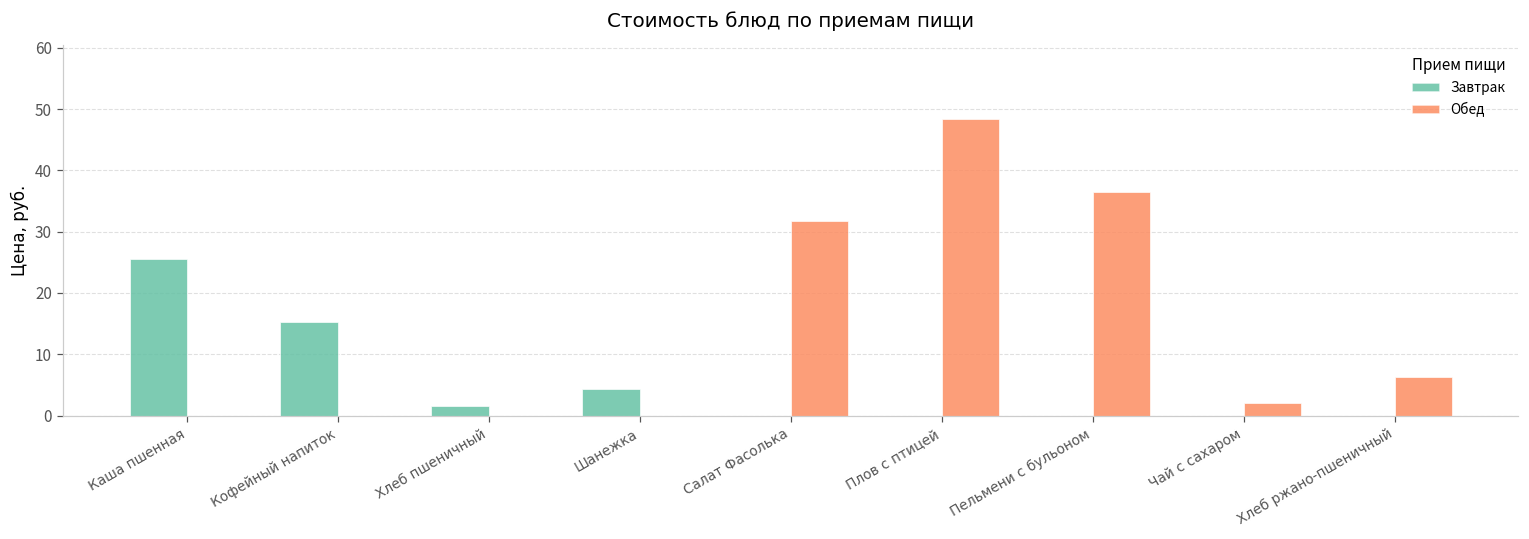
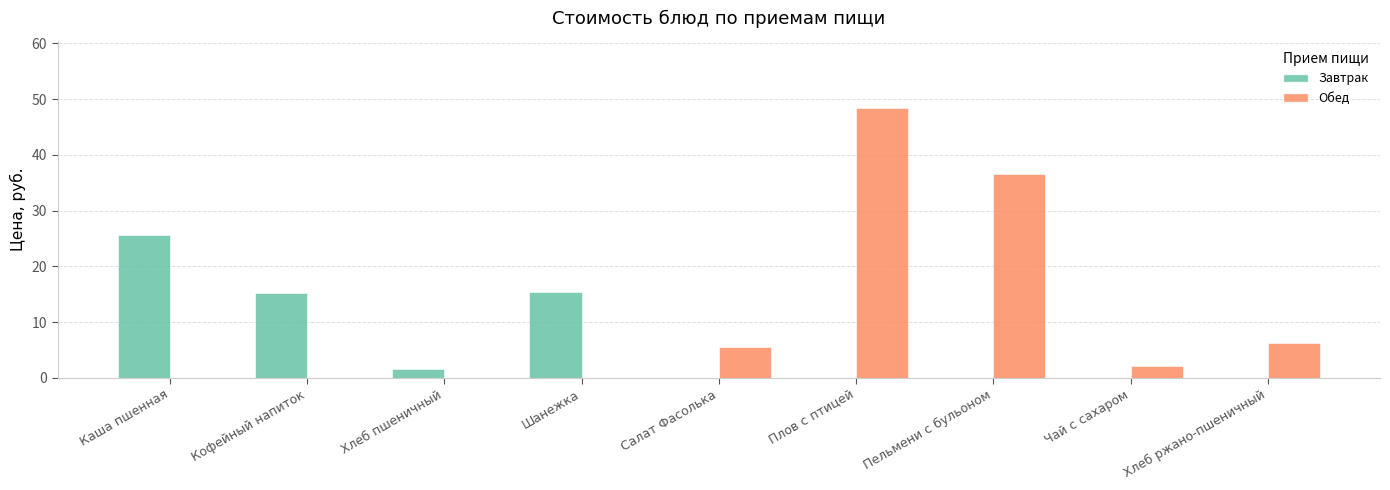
  {
    "Завтрак": {
      "Каша пшенная": 26,
      "Кофейный напиток": 15,
      "Хлеб пшеничный": 2,
-     "Шанежка": 4,
+     "Шанежка": 15,
      "Салат Фасолька": 0,
      "Плов с птицей": 0,
      "Пельмени с бульоном": 0,
      "Чай с сахаром": 0,
      "Хлеб ржано-пшеничный": 0
    },
    "Обед": {
      "Каша пшенная": 0,
      "Кофейный напиток": 0,
      "Хлеб пшеничный": 0,
      "Шанежка": 0,
-     "Салат Фасолька": 32,
+     "Салат Фасолька": 5,
      "Плов с птицей": 48,
      "Пельмени с бульоном": 37,
      "Чай с сахаром": 2,
      "Хлеб ржано-пшеничный": 6
    }
  }
